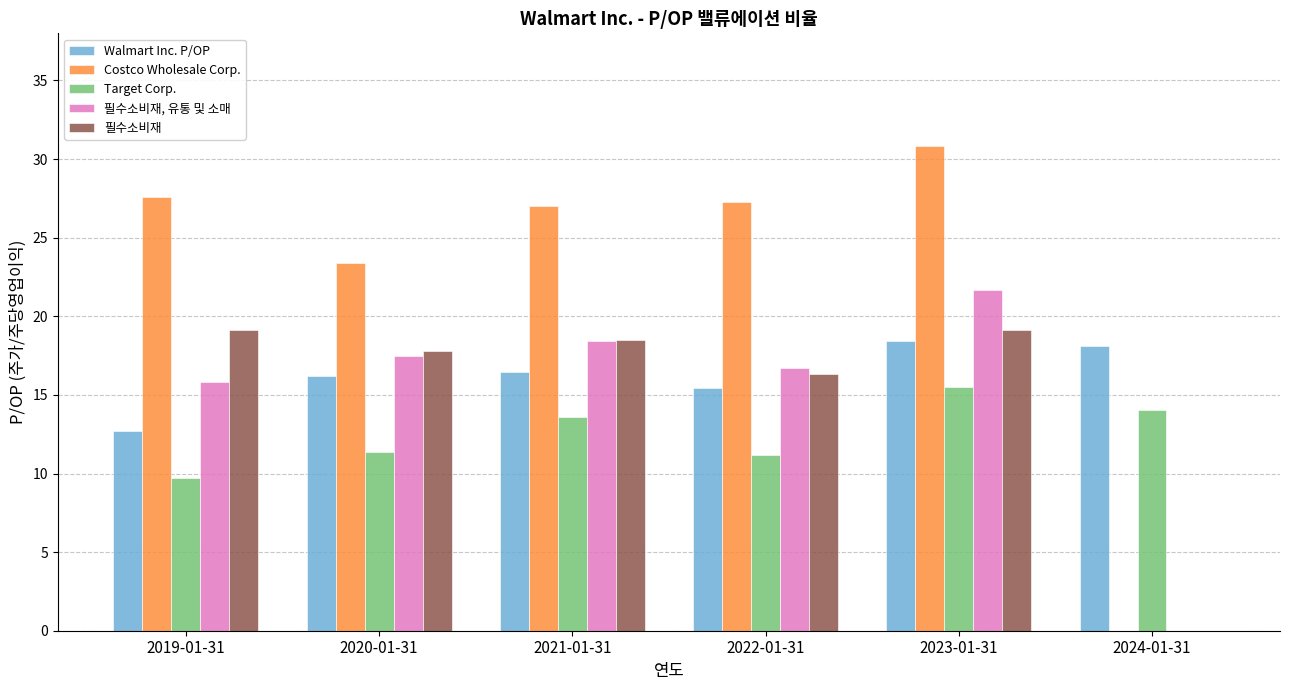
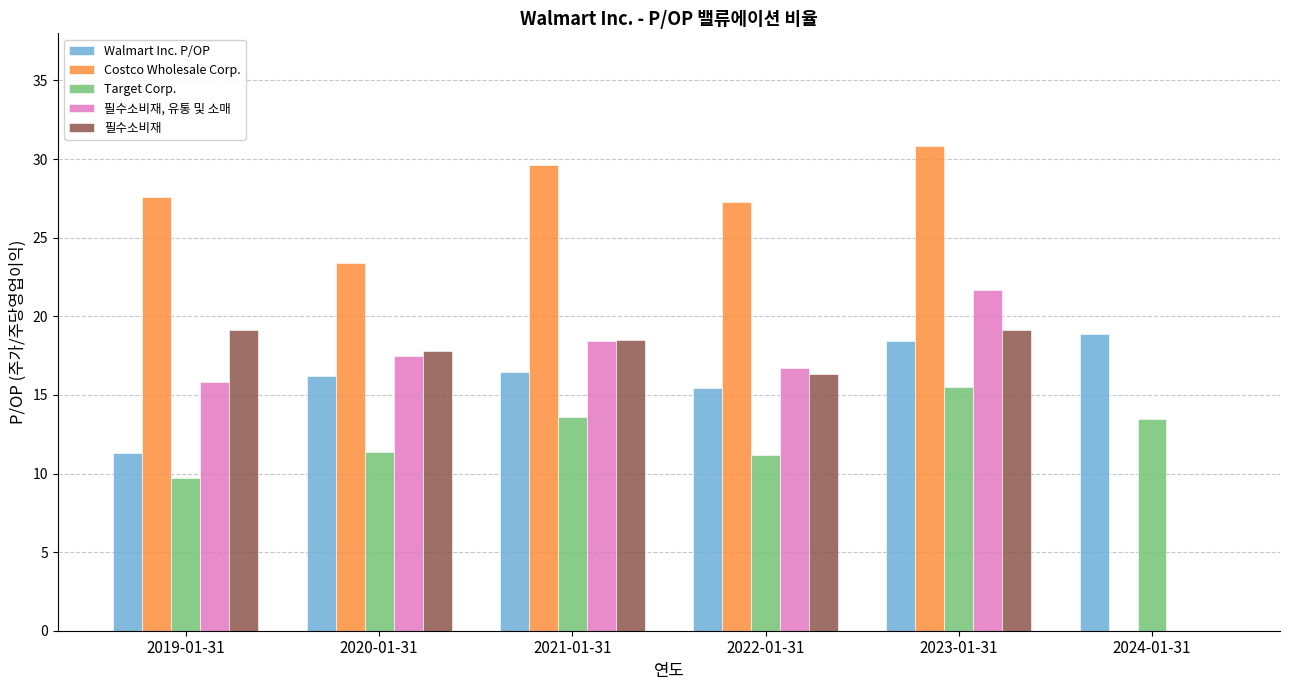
  {
    "Walmart Inc. P/OP": {
-     "2019-01-31": 12.7,
+     "2019-01-31": 11.3,
      "2020-01-31": 16.2,
      "2021-01-31": 16.5,
      "2022-01-31": 15.4,
      "2023-01-31": 18.4,
-     "2024-01-31": 18.1
+     "2024-01-31": 18.9
    },
    "Costco Wholesale Corp.": {
      "2019-01-31": 27.6,
      "2020-01-31": 23.4,
-     "2021-01-31": 27.0,
+     "2021-01-31": 29.6,
      "2022-01-31": 27.3,
      "2023-01-31": 30.9,
      "2024-01-31": 0.0
    },
    "Target Corp.": {
      "2019-01-31": 9.7,
      "2020-01-31": 11.4,
      "2021-01-31": 13.6,
      "2022-01-31": 11.2,
      "2023-01-31": 15.5,
-     "2024-01-31": 14.0
+     "2024-01-31": 13.5
    },
    "필수소비재, 유통 및 소매": {
      "2019-01-31": 15.9,
      "2020-01-31": 17.5,
      "2021-01-31": 18.4,
      "2022-01-31": 16.7,
      "2023-01-31": 21.7,
      "2024-01-31": 0.0
    },
    "필수소비재": {
      "2019-01-31": 19.1,
      "2020-01-31": 17.8,
      "2021-01-31": 18.5,
      "2022-01-31": 16.4,
      "2023-01-31": 19.1,
      "2024-01-31": 0.0
    }
  }
